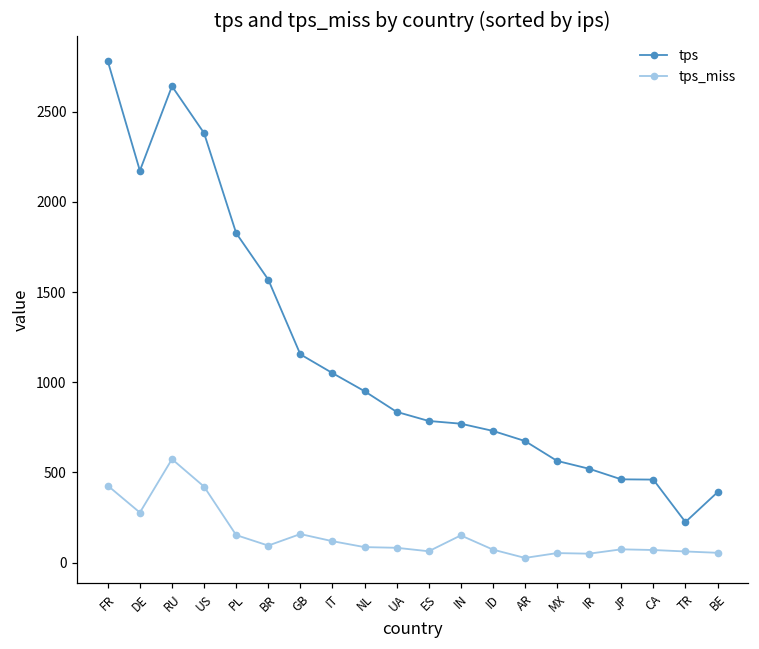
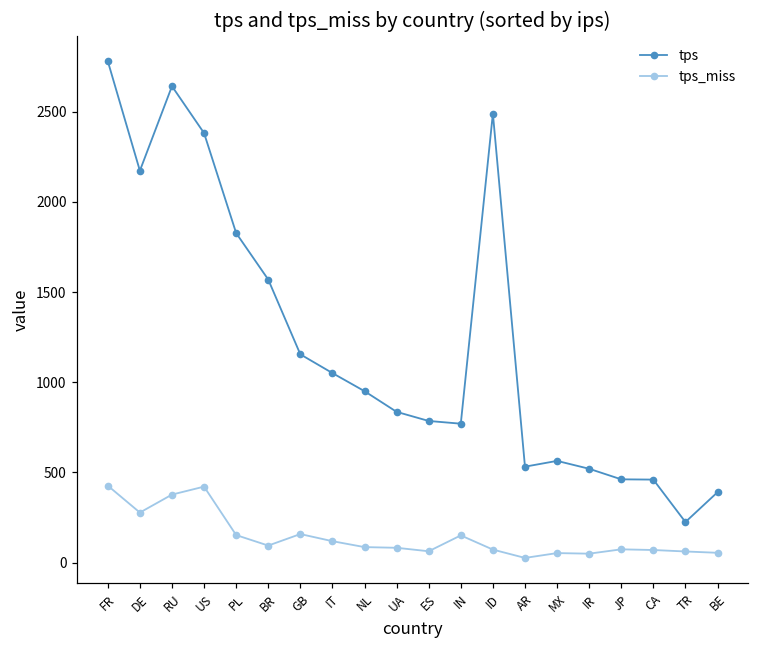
  {
    "tps": {
      "FR": 2780,
      "DE": 2170,
      "RU": 2640,
      "US": 2380,
      "PL": 1830,
      "BR": 1570,
      "GB": 1150,
      "IT": 1050,
      "NL": 950,
      "UA": 840,
      "ES": 790,
      "IN": 770,
-     "ID": 730,
-     "AR": 670,
+     "ID": 2490,
+     "AR": 530,
      "MX": 560,
      "IR": 520,
      "JP": 460,
      "CA": 460,
      "TR": 230,
      "BE": 390
    },
    "tps_miss": {
      "FR": 430,
      "DE": 280,
-     "RU": 570,
+     "RU": 380,
      "US": 420,
      "PL": 150,
      "BR": 90,
      "GB": 160,
      "IT": 120,
      "NL": 90,
      "UA": 80,
      "ES": 60,
      "IN": 150,
      "ID": 70,
      "AR": 30,
      "MX": 50,
      "IR": 50,
      "JP": 70,
      "CA": 70,
      "TR": 60,
      "BE": 50
    }
  }
